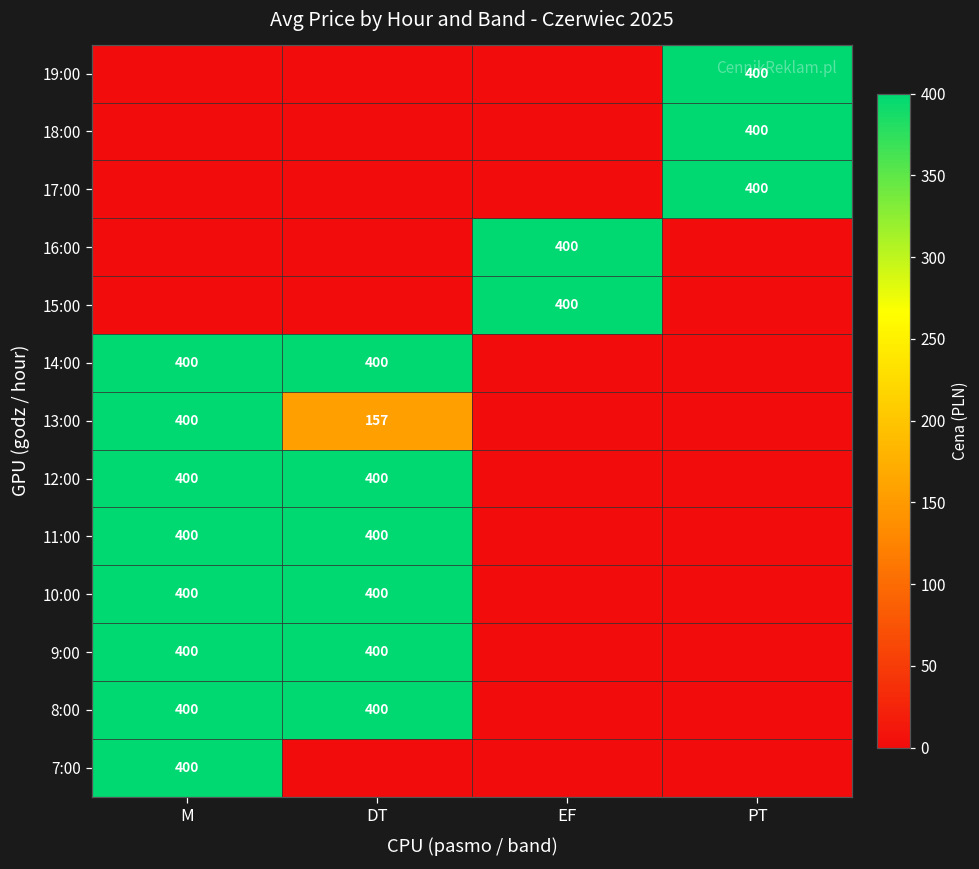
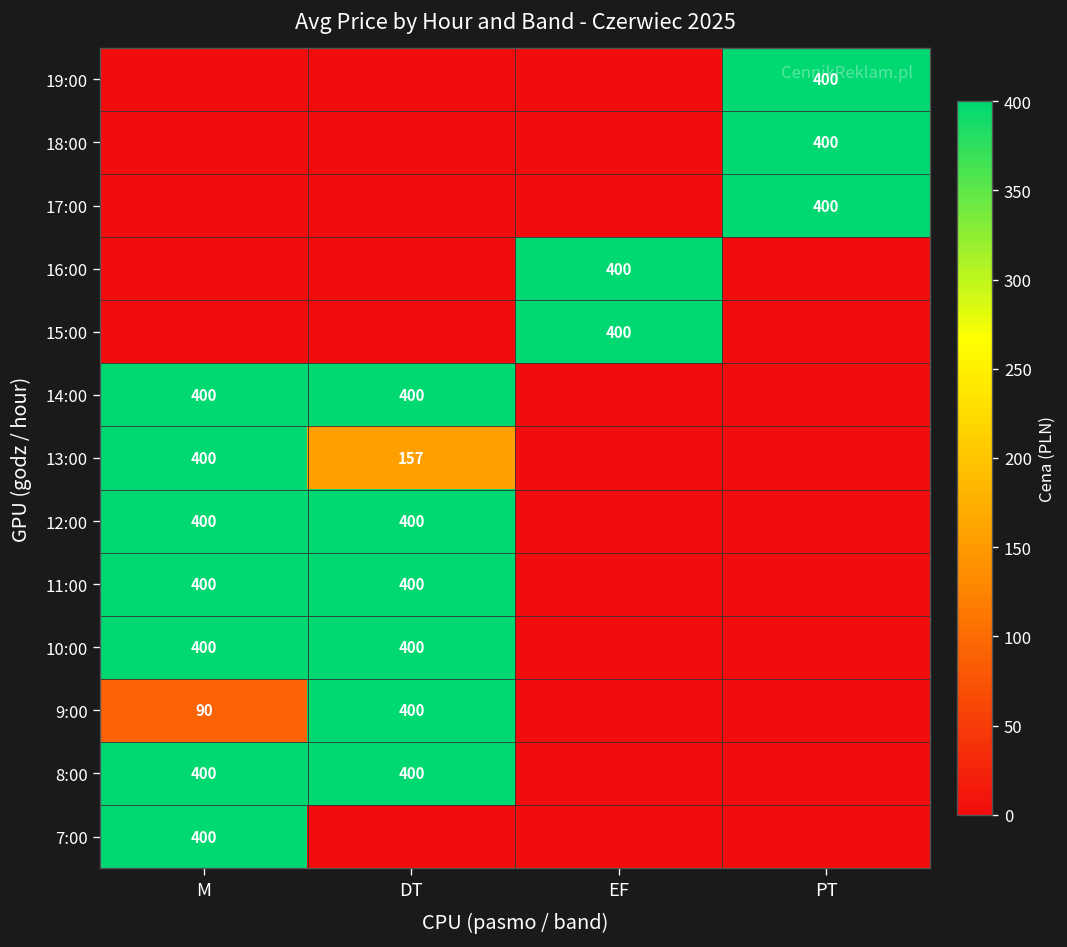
  {
    "18:00": {
      "PT": 400
    },
    "17:00": {
      "PT": 400
    },
    "16:00": {
      "EF": 400
    },
    "15:00": {
      "EF": 400
    },
    "14:00": {
      "M": 400,
      "DT": 400
    },
    "13:00": {
      "M": 400,
      "DT": 157
    },
    "12:00": {
      "M": 400,
      "DT": 400
    },
    "11:00": {
      "M": 400,
      "DT": 400
    },
    "10:00": {
      "M": 400,
      "DT": 400
    },
    "9:00": {
-     "M": 400,
+     "M": 90,
      "DT": 400
    },
    "8:00": {
      "M": 400,
      "DT": 400
    },
    "7:00": {
      "M": 400
    }
  }
